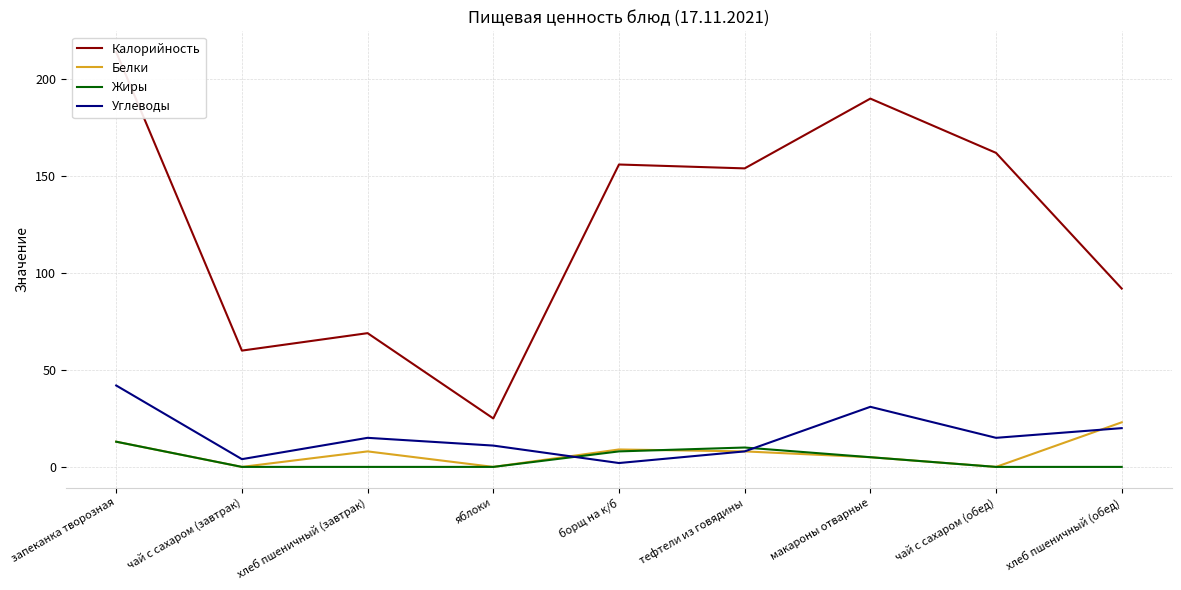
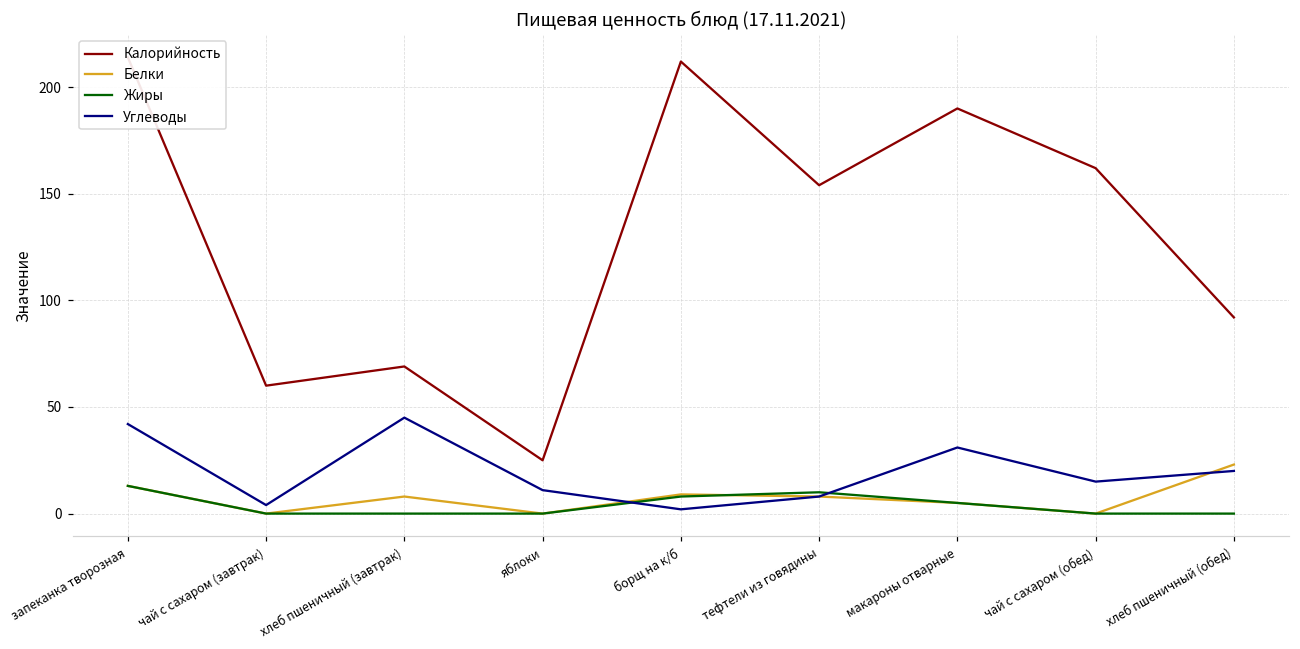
  {
    "Калорийность": {
      "чай с сахаром (завтрак)": 60,
      "хлеб пшеничный (завтрак)": 69,
      "яблоки": 25,
-     "борщ на к/б": 156,
+     "борщ на к/б": 212,
      "тефтели из говядины": 154,
      "макароны отварные": 190,
      "чай с сахаром (обед)": 162,
      "хлеб пшеничный (обед)": 92
    },
    "Белки": {
      "хлеб пшеничный (завтрак)": 8,
      "хлеб пшеничный (обед)": 23
    },
    "Жиры": {
      "хлеб пшеничный (завтрак)": 0,
      "тефтели из говядины": 10,
      "хлеб пшеничный (обед)": 0
    },
    "Углеводы": {
      "запеканка творозная": 42,
      "чай с сахаром (завтрак)": 4,
-     "хлеб пшеничный (завтрак)": 15,
+     "хлеб пшеничный (завтрак)": 45,
      "яблоки": 11,
      "борщ на к/б": 2,
      "макароны отварные": 31,
      "чай с сахаром (обед)": 15,
      "хлеб пшеничный (обед)": 20
    }
  }
